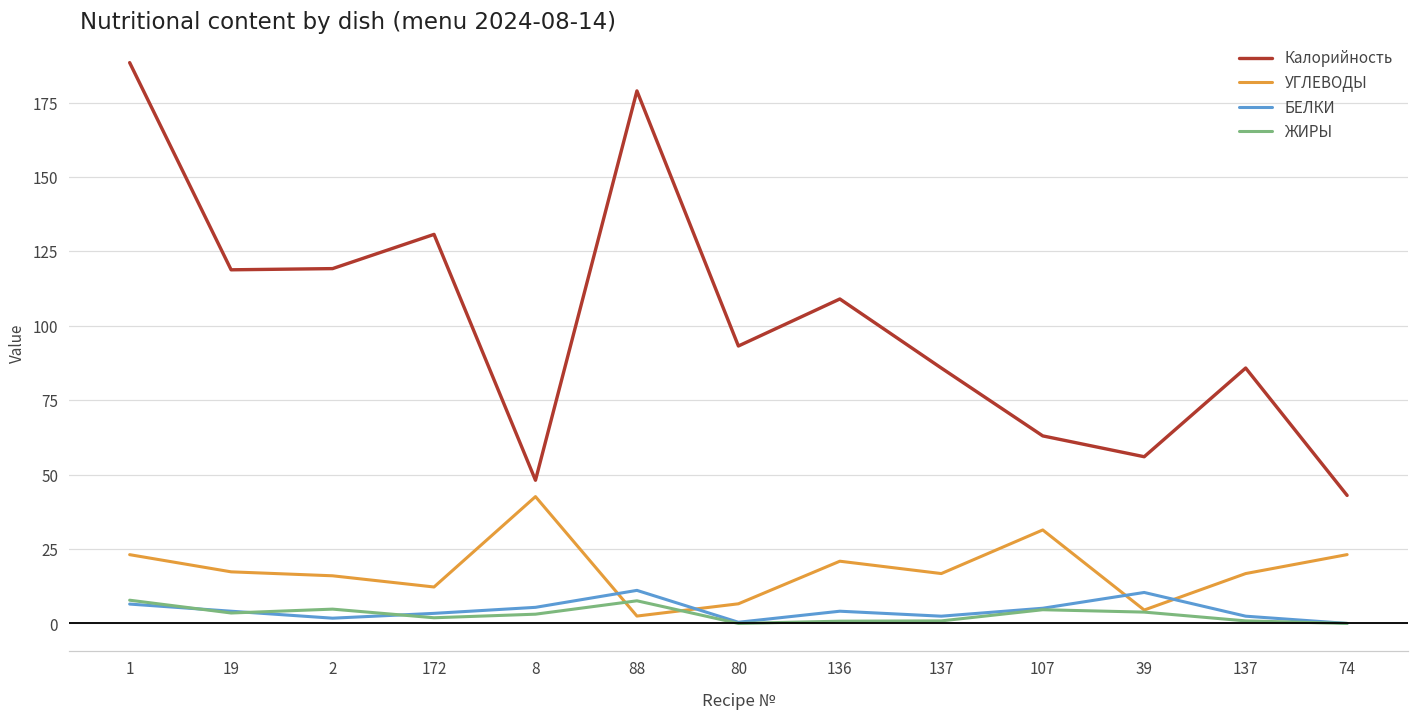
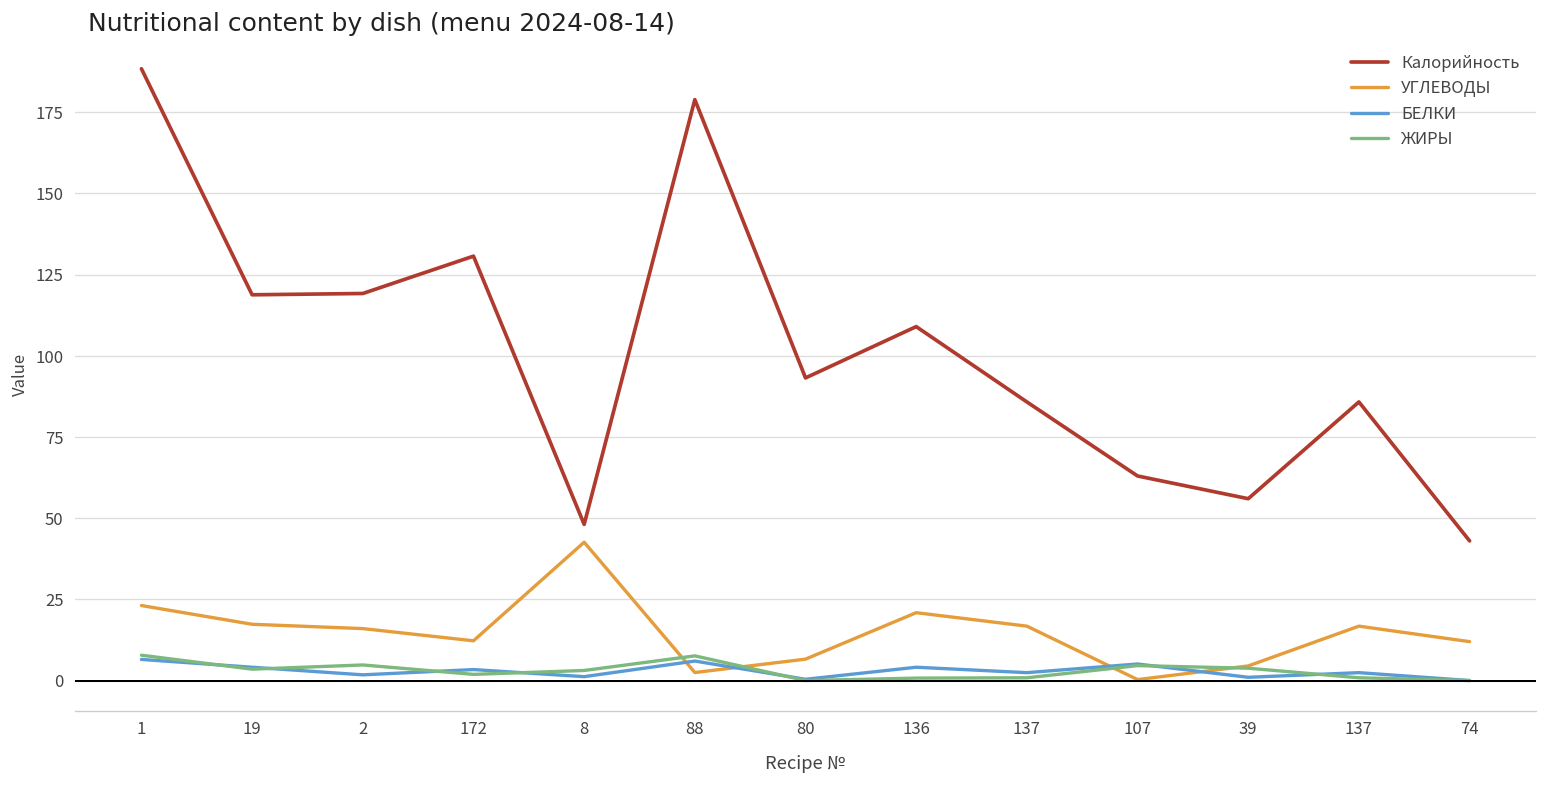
  {
    "Калорийность": {
      "1": 188,
      "19": 119,
      "2": 119,
      "172": 131,
      "8": 48,
      "88": 179,
      "80": 93,
      "136": 109,
      "107": 63,
      "39": 56,
      "74": 43
    },
    "УГЛЕВОДЫ": {
      "1": 23,
      "19": 17,
      "2": 16,
      "172": 12,
      "8": 43,
      "88": 2,
      "80": 7,
      "136": 21,
-     "107": 31,
-     "74": 23
+     "107": 0,
+     "74": 12
    },
    "БЕЛКИ": {
      "1": 7,
      "2": 2,
      "172": 3,
-     "8": 5,
-     "88": 11,
+     "8": 1,
+     "88": 6,
      "136": 4,
-     "39": 10
+     "39": 1
    },
    "ЖИРЫ": {
      "1": 8,
      "2": 5,
      "172": 2,
      "8": 3,
      "88": 8,
      "136": 1
    }
  }
